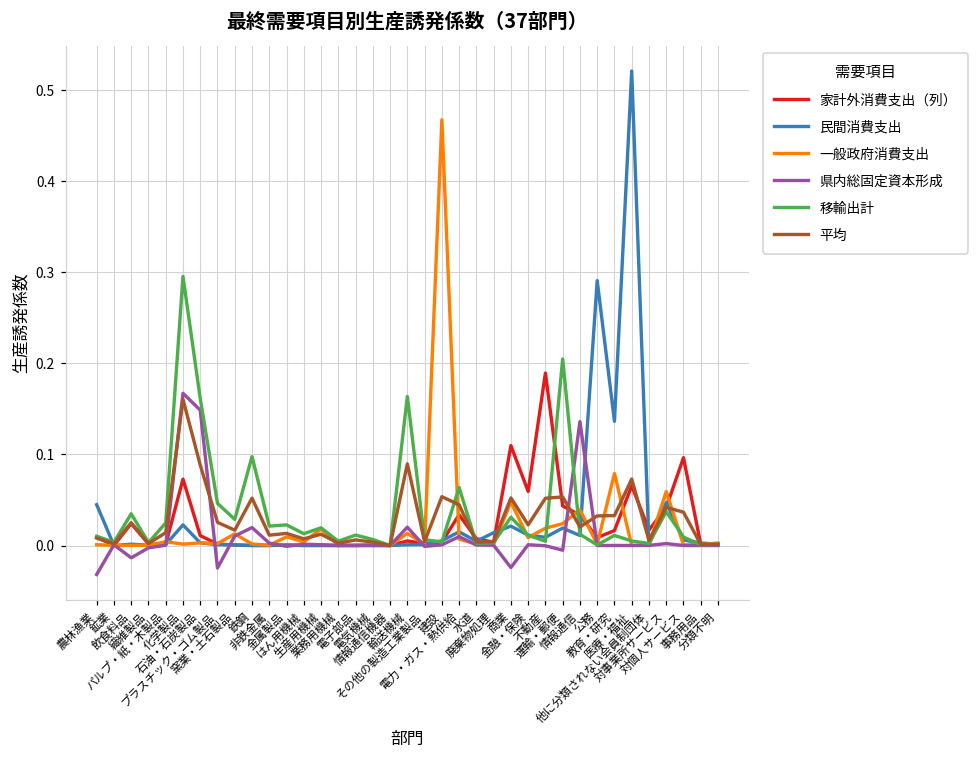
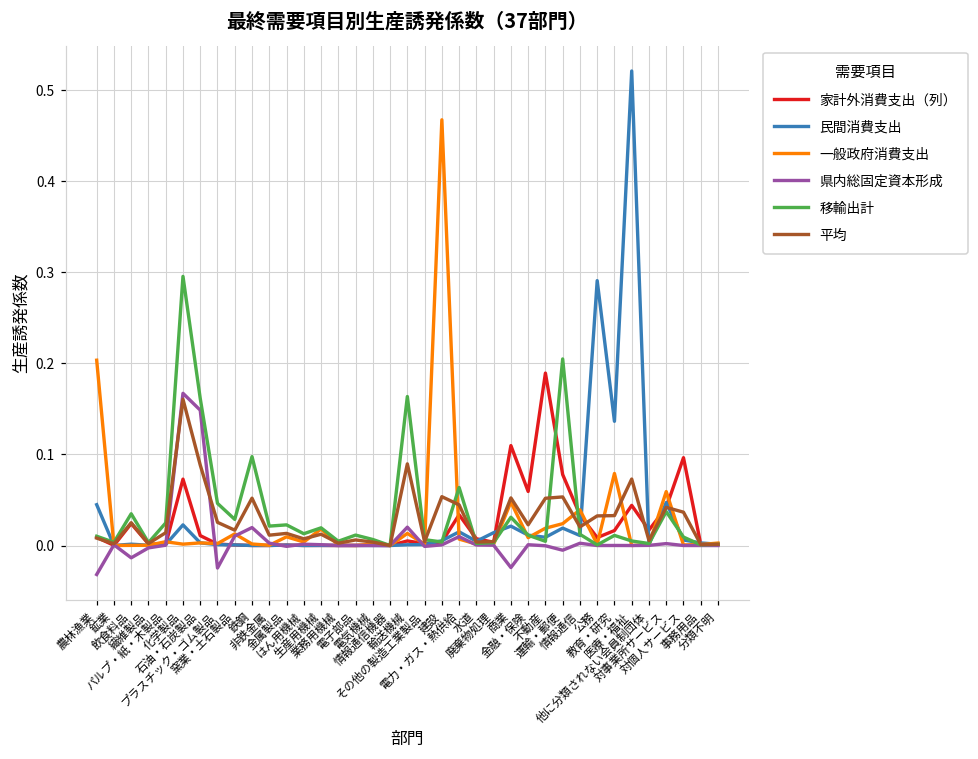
  {
    "家計外消費支出（列）": {
      "化学製品": 0.07,
      "石油・石炭製品": 0.01,
      "輸送機械": 0.01,
      "電力・ガス・熱供給": 0.03,
      "商業": 0.11,
      "金融・保険": 0.06,
      "不動産": 0.19,
-     "運輸・郵便": 0.04,
+     "運輸・郵便": 0.08,
      "情報通信": 0.03,
      "公務": 0.01,
      "教育・研究": 0.02,
-     "医療・福祉": 0.07,
+     "医療・福祉": 0.04,
      "他に分類されない会員制団体": 0.02,
      "対個人サービス": 0.10
    },
    "民間消費支出": {
      "農林漁業": 0.04,
      "化学製品": 0.02,
      "輸送機械": 0.00,
      "電力・ガス・熱供給": 0.02,
      "廃棄物処理": 0.01,
      "商業": 0.02,
      "不動産": 0.01,
      "運輸・郵便": 0.02,
      "公務": 0.29,
      "教育・研究": 0.14,
      "医療・福祉": 0.52,
      "対事業所サービス": 0.05,
      "対個人サービス": 0.01
    },
    "一般政府消費支出": {
-     "農林漁業": 0.00,
+     "農林漁業": 0.20,
      "化学製品": 0.00,
      "金属製品": 0.01,
      "輸送機械": 0.01,
      "建設": 0.47,
      "商業": 0.05,
      "不動産": 0.02,
      "運輸・郵便": 0.02,
      "情報通信": 0.04,
      "教育・研究": 0.08,
      "対事業所サービス": 0.06
    },
    "県内総固定資本形成": {
      "農林漁業": -0.03,
      "飲食料品": -0.01,
      "化学製品": 0.17,
      "石油・石炭製品": 0.15,
      "プラスチック・ゴム製品": -0.02,
      "鉄鋼": 0.02,
      "輸送機械": 0.02,
      "建設": 0.00,
      "商業": -0.02,
      "金融・保険": 0.00,
      "不動産": 0.00,
      "運輸・郵便": -0.01,
-     "情報通信": 0.14,
+     "情報通信": 0.00,
      "教育・研究": 0.00,
      "対事業所サービス": 0.00
    },
    "移輸出計": {
      "飲食料品": 0.03,
      "パルプ・紙・木製品": 0.02,
      "化学製品": 0.30,
      "石油・石炭製品": 0.16,
      "プラスチック・ゴム製品": 0.05,
      "窯業・土石製品": 0.03,
      "鉄鋼": 0.10,
      "非鉄金属": 0.02,
      "金属製品": 0.02,
      "はん用機械": 0.01,
      "電子部品": 0.01,
      "輸送機械": 0.16,
      "電力・ガス・熱供給": 0.06,
      "商業": 0.03,
      "不動産": 0.00,
      "運輸・郵便": 0.20,
      "教育・研究": 0.01,
      "医療・福祉": 0.00,
      "対事業所サービス": 0.04,
      "対個人サービス": 0.01
    },
    "平均": {
      "パルプ・紙・木製品": 0.01,
      "化学製品": 0.16,
      "石油・石炭製品": 0.09,
      "プラスチック・ゴム製品": 0.03,
      "窯業・土石製品": 0.02,
      "鉄鋼": 0.05,
      "非鉄金属": 0.01,
      "金属製品": 0.01,
      "はん用機械": 0.01,
      "生産用機械": 0.01,
      "電子部品": 0.01,
      "輸送機械": 0.09,
      "建設": 0.05,
      "電力・ガス・熱供給": 0.04,
      "商業": 0.05,
      "金融・保険": 0.02,
      "不動産": 0.05,
      "運輸・郵便": 0.05,
      "情報通信": 0.02,
      "公務": 0.03,
      "教育・研究": 0.03,
      "医療・福祉": 0.07,
      "他に分類されない会員制団体": 0.01,
      "対個人サービス": 0.04
    }
  }
